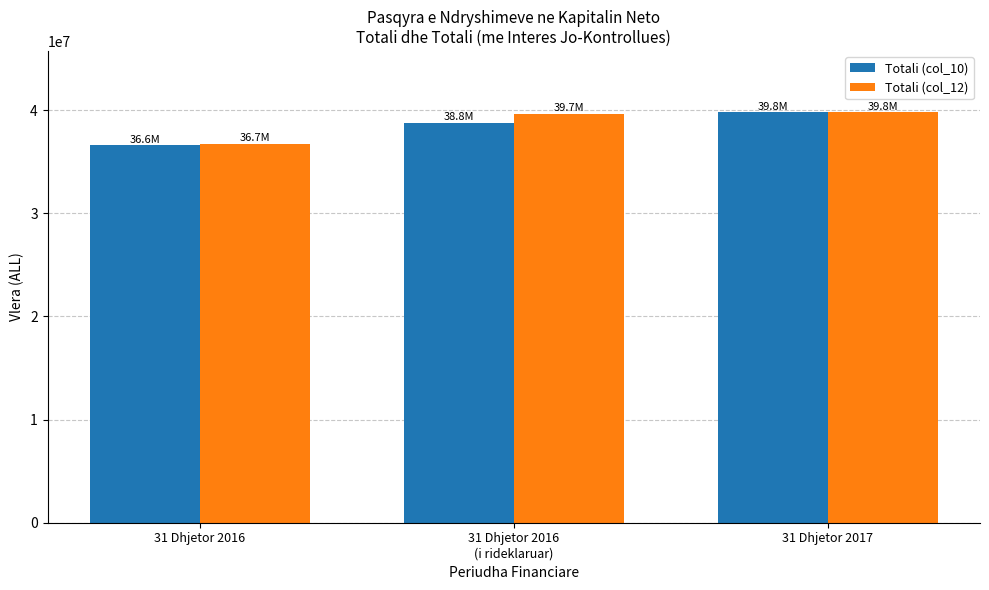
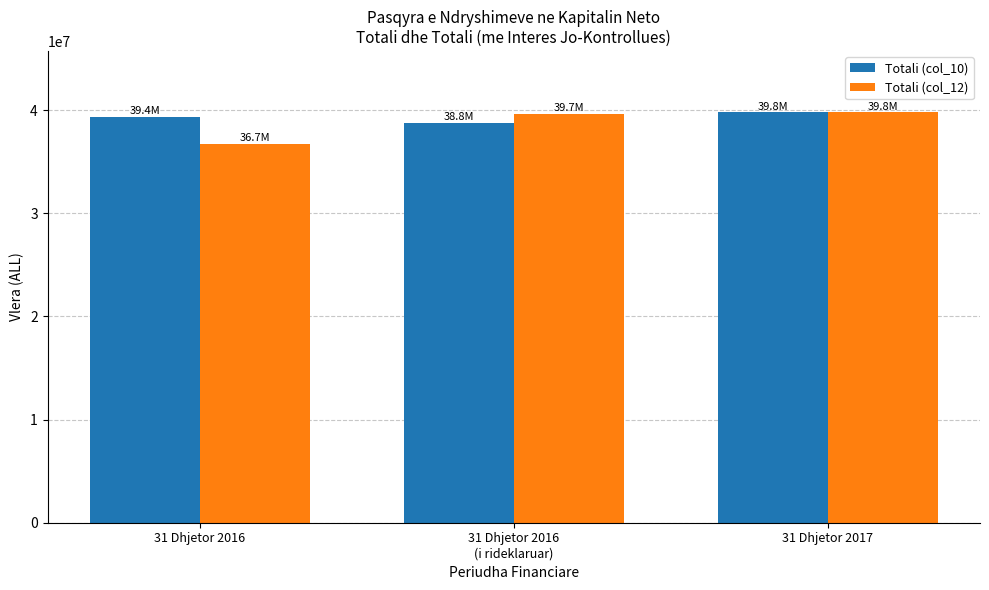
  {
    "Totali (col_10)": {
-     "31 Dhjetor 2016": "36.6M",
+     "31 Dhjetor 2016": "39.4M",
      "31 Dhjetor 2016 (i rideklaruar)": "38.8M",
      "31 Dhjetor 2017": "39.8M"
    },
    "Totali (col_12)": {
      "31 Dhjetor 2016": "36.7M",
      "31 Dhjetor 2016 (i rideklaruar)": "39.7M",
      "31 Dhjetor 2017": "39.8M"
    }
  }
